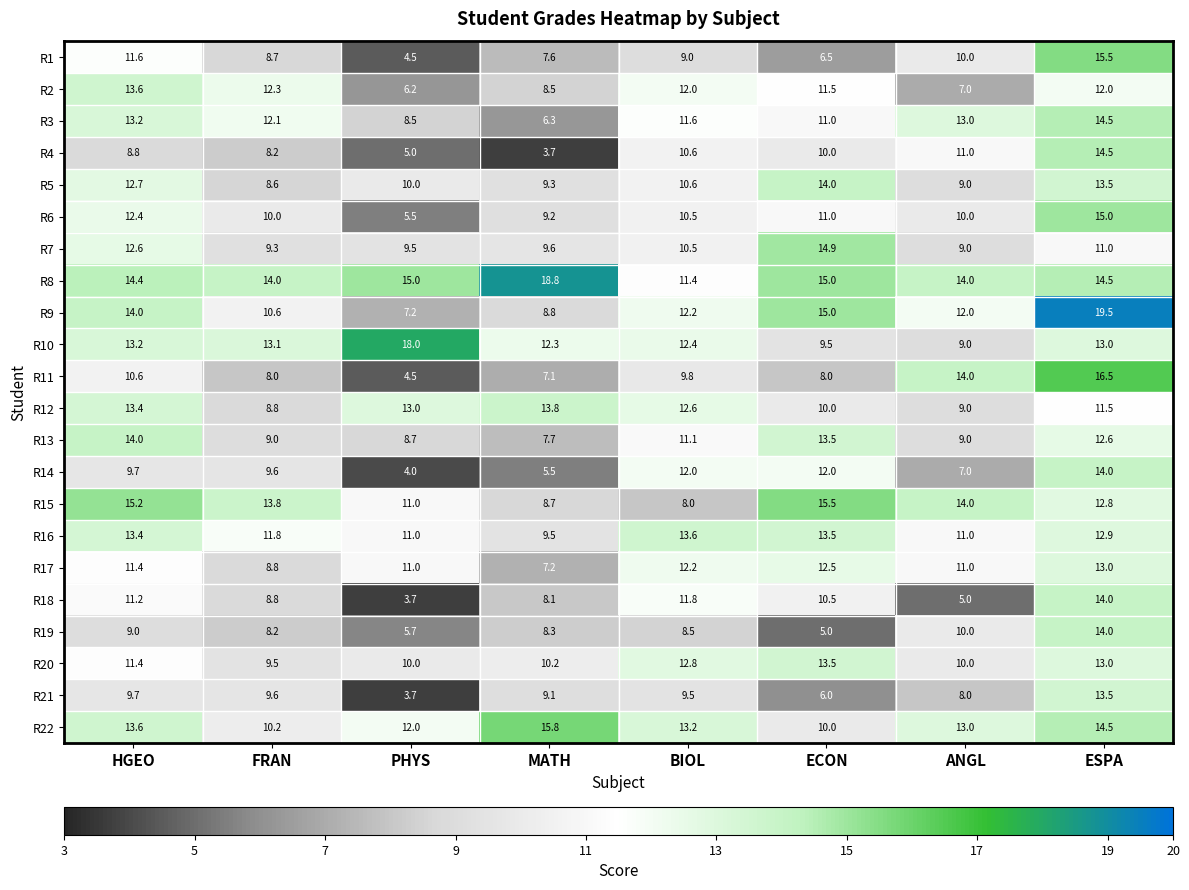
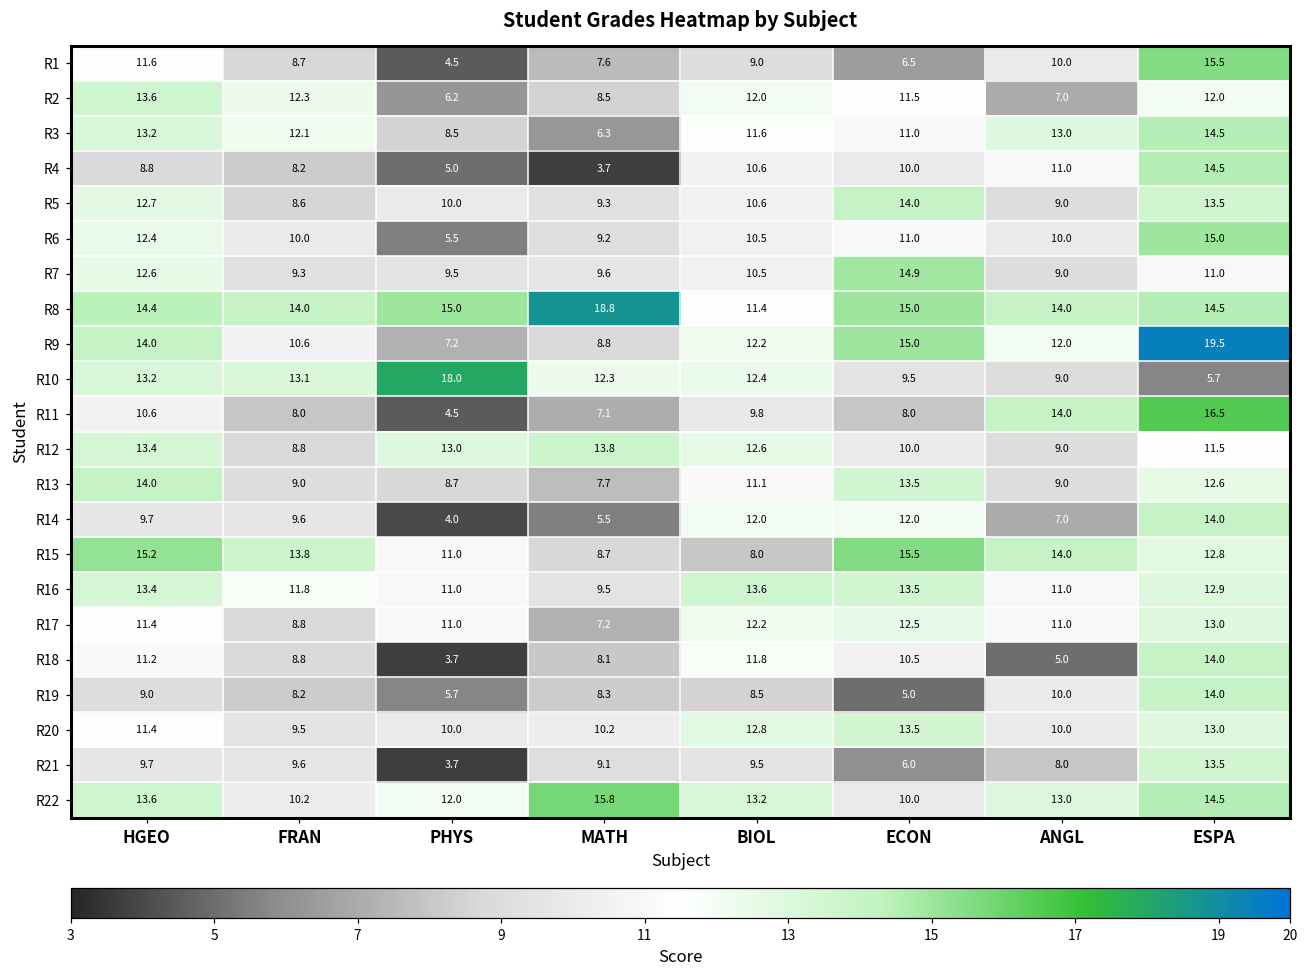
  {
    "R1": {
      "HGEO": 11.6,
      "FRAN": 8.7,
      "PHYS": 4.5,
      "MATH": 7.6,
      "BIOL": 9.0,
      "ECON": 6.5,
      "ANGL": 10.0,
      "ESPA": 15.5
    },
    "R2": {
      "HGEO": 13.6,
      "FRAN": 12.3,
      "PHYS": 6.2,
      "MATH": 8.5,
      "BIOL": 12.0,
      "ECON": 11.5,
      "ANGL": 7.0,
      "ESPA": 12.0
    },
    "R3": {
      "HGEO": 13.2,
      "FRAN": 12.1,
      "PHYS": 8.5,
      "MATH": 6.3,
      "BIOL": 11.6,
      "ECON": 11.0,
      "ANGL": 13.0,
      "ESPA": 14.5
    },
    "R4": {
      "HGEO": 8.8,
      "FRAN": 8.2,
      "PHYS": 5.0,
      "MATH": 3.7,
      "BIOL": 10.6,
      "ECON": 10.0,
      "ANGL": 11.0,
      "ESPA": 14.5
    },
    "R5": {
      "HGEO": 12.7,
      "FRAN": 8.6,
      "PHYS": 10.0,
      "MATH": 9.3,
      "BIOL": 10.6,
      "ECON": 14.0,
      "ANGL": 9.0,
      "ESPA": 13.5
    },
    "R6": {
      "HGEO": 12.4,
      "FRAN": 10.0,
      "PHYS": 5.5,
      "MATH": 9.2,
      "BIOL": 10.5,
      "ECON": 11.0,
      "ANGL": 10.0,
      "ESPA": 15.0
    },
    "R7": {
      "HGEO": 12.6,
      "FRAN": 9.3,
      "PHYS": 9.5,
      "MATH": 9.6,
      "BIOL": 10.5,
      "ECON": 14.9,
      "ANGL": 9.0,
      "ESPA": 11.0
    },
    "R8": {
      "HGEO": 14.4,
      "FRAN": 14.0,
      "PHYS": 15.0,
      "MATH": 18.8,
      "BIOL": 11.4,
      "ECON": 15.0,
      "ANGL": 14.0,
      "ESPA": 14.5
    },
    "R9": {
      "HGEO": 14.0,
      "FRAN": 10.6,
      "PHYS": 7.2,
      "MATH": 8.8,
      "BIOL": 12.2,
      "ECON": 15.0,
      "ANGL": 12.0,
      "ESPA": 19.5
    },
    "R10": {
      "HGEO": 13.2,
      "FRAN": 13.1,
      "PHYS": 18.0,
      "MATH": 12.3,
      "BIOL": 12.4,
      "ECON": 9.5,
      "ANGL": 9.0,
-     "ESPA": 13.0
+     "ESPA": 5.7
    },
    "R11": {
      "HGEO": 10.6,
      "FRAN": 8.0,
      "PHYS": 4.5,
      "MATH": 7.1,
      "BIOL": 9.8,
      "ECON": 8.0,
      "ANGL": 14.0,
      "ESPA": 16.5
    },
    "R12": {
      "HGEO": 13.4,
      "FRAN": 8.8,
      "PHYS": 13.0,
      "MATH": 13.8,
      "BIOL": 12.6,
      "ECON": 10.0,
      "ANGL": 9.0,
      "ESPA": 11.5
    },
    "R13": {
      "HGEO": 14.0,
      "FRAN": 9.0,
      "PHYS": 8.7,
      "MATH": 7.7,
      "BIOL": 11.1,
      "ECON": 13.5,
      "ANGL": 9.0,
      "ESPA": 12.6
    },
    "R14": {
      "HGEO": 9.7,
      "FRAN": 9.6,
      "PHYS": 4.0,
      "MATH": 5.5,
      "BIOL": 12.0,
      "ECON": 12.0,
      "ANGL": 7.0,
      "ESPA": 14.0
    },
    "R15": {
      "HGEO": 15.2,
      "FRAN": 13.8,
      "PHYS": 11.0,
      "MATH": 8.7,
      "BIOL": 8.0,
      "ECON": 15.5,
      "ANGL": 14.0,
      "ESPA": 12.8
    },
    "R16": {
      "HGEO": 13.4,
      "FRAN": 11.8,
      "PHYS": 11.0,
      "MATH": 9.5,
      "BIOL": 13.6,
      "ECON": 13.5,
      "ANGL": 11.0,
      "ESPA": 12.9
    },
    "R17": {
      "HGEO": 11.4,
      "FRAN": 8.8,
      "PHYS": 11.0,
      "MATH": 7.2,
      "BIOL": 12.2,
      "ECON": 12.5,
      "ANGL": 11.0,
      "ESPA": 13.0
    },
    "R18": {
      "HGEO": 11.2,
      "FRAN": 8.8,
      "PHYS": 3.7,
      "MATH": 8.1,
      "BIOL": 11.8,
      "ECON": 10.5,
      "ANGL": 5.0,
      "ESPA": 14.0
    },
    "R19": {
      "HGEO": 9.0,
      "FRAN": 8.2,
      "PHYS": 5.7,
      "MATH": 8.3,
      "BIOL": 8.5,
      "ECON": 5.0,
      "ANGL": 10.0,
      "ESPA": 14.0
    },
    "R20": {
      "HGEO": 11.4,
      "FRAN": 9.5,
      "PHYS": 10.0,
      "MATH": 10.2,
      "BIOL": 12.8,
      "ECON": 13.5,
      "ANGL": 10.0,
      "ESPA": 13.0
    },
    "R21": {
      "HGEO": 9.7,
      "FRAN": 9.6,
      "PHYS": 3.7,
      "MATH": 9.1,
      "BIOL": 9.5,
      "ECON": 6.0,
      "ANGL": 8.0,
      "ESPA": 13.5
    },
    "R22": {
      "HGEO": 13.6,
      "FRAN": 10.2,
      "PHYS": 12.0,
      "MATH": 15.8,
      "BIOL": 13.2,
      "ECON": 10.0,
      "ANGL": 13.0,
      "ESPA": 14.5
    }
  }
